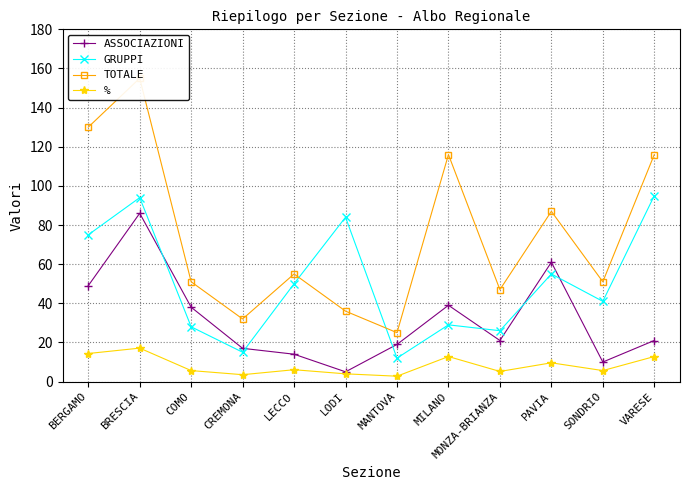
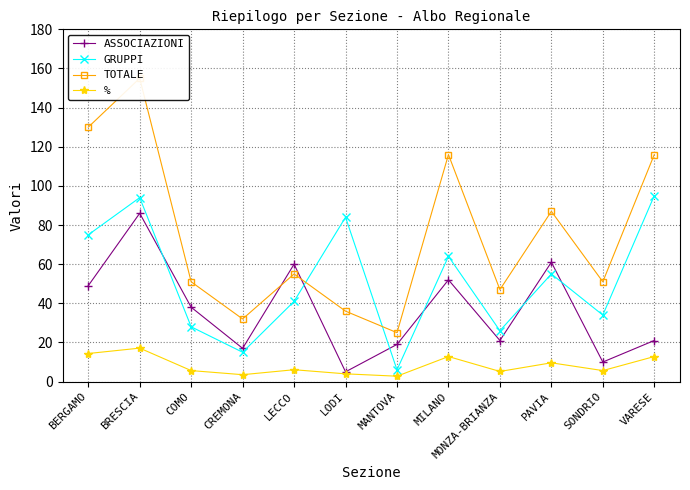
  {
    "ASSOCIAZIONI": {
      "BERGAMO": 49,
      "BRESCIA": 86,
      "COMO": 38,
      "CREMONA": 17,
-     "LECCO": 14,
+     "LECCO": 60,
      "MANTOVA": 19,
-     "MILANO": 39,
+     "MILANO": 52,
      "MONZA-BRIANZA": 21,
      "PAVIA": 61,
      "SONDRIO": 10,
      "VARESE": 21
    },
    "GRUPPI": {
      "BERGAMO": 75,
      "BRESCIA": 94,
      "COMO": 28,
      "CREMONA": 15,
-     "LECCO": 50,
+     "LECCO": 41,
      "LODI": 84,
-     "MANTOVA": 12,
-     "MILANO": 29,
+     "MANTOVA": 6,
+     "MILANO": 64,
      "MONZA-BRIANZA": 26,
      "PAVIA": 55,
-     "SONDRIO": 41,
+     "SONDRIO": 34,
      "VARESE": 95
    }
  }
